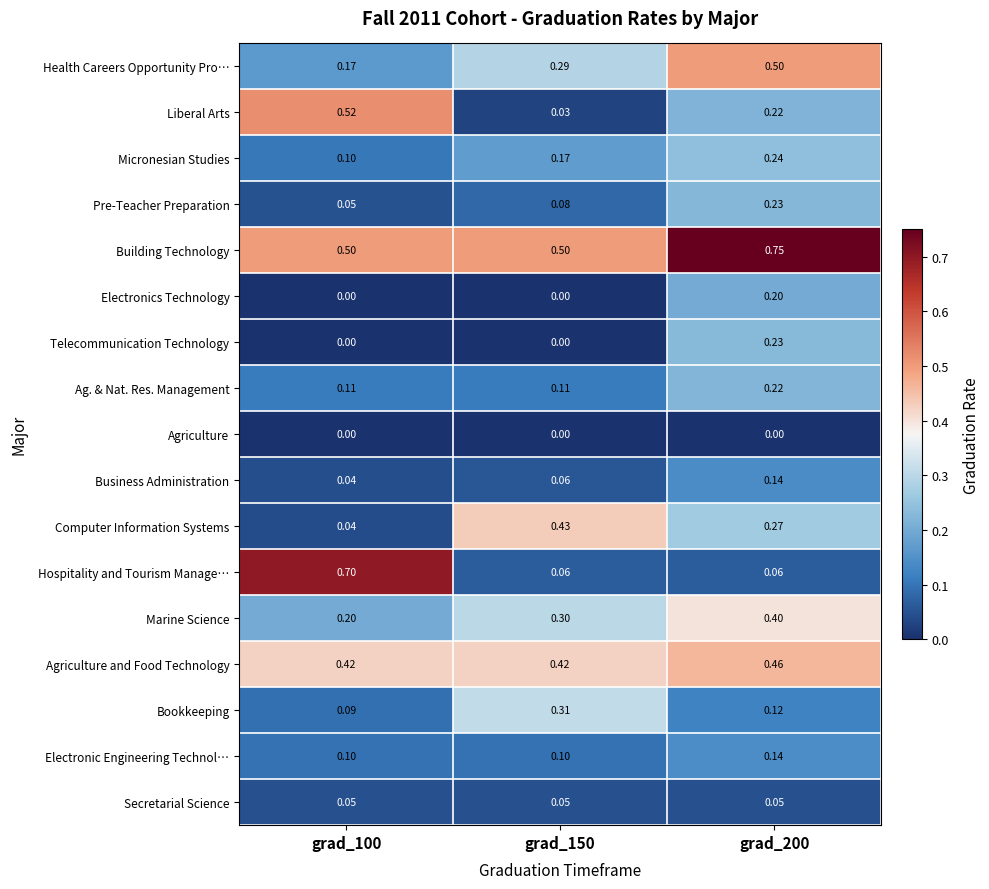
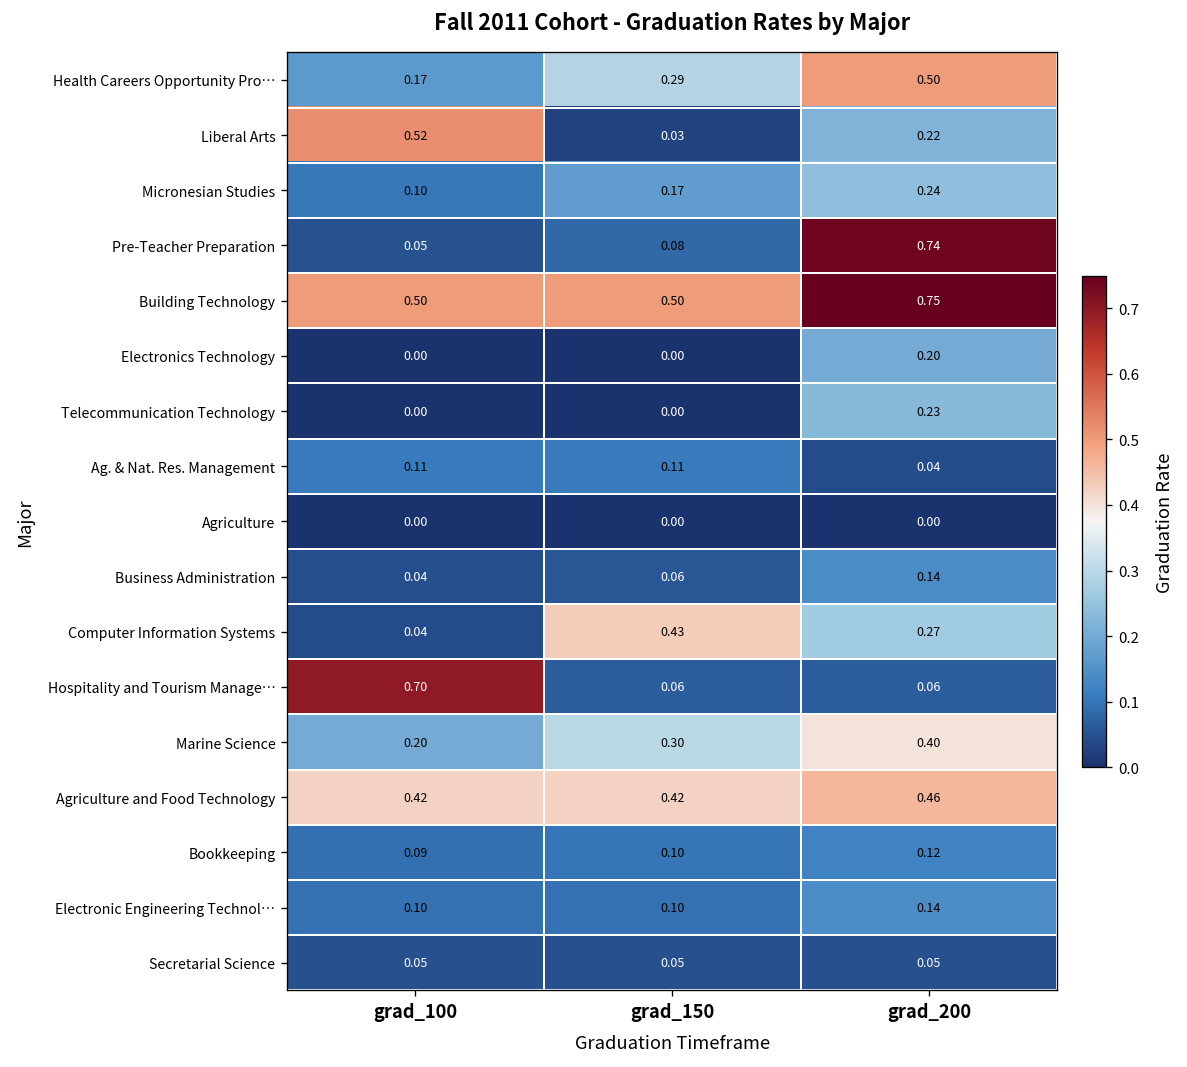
  {
    "Health Careers Opportunity Pro…": {
      "grad_100": 0.17,
      "grad_150": 0.29,
      "grad_200": 0.50
    },
    "Liberal Arts": {
      "grad_100": 0.52,
      "grad_150": 0.03,
      "grad_200": 0.22
    },
    "Micronesian Studies": {
      "grad_100": 0.10,
      "grad_150": 0.17,
      "grad_200": 0.24
    },
    "Pre-Teacher Preparation": {
      "grad_100": 0.05,
      "grad_150": 0.08,
-     "grad_200": 0.23
+     "grad_200": 0.74
    },
    "Building Technology": {
      "grad_100": 0.50,
      "grad_150": 0.50,
      "grad_200": 0.75
    },
    "Electronics Technology": {
      "grad_100": 0.00,
      "grad_150": 0.00,
      "grad_200": 0.20
    },
    "Telecommunication Technology": {
      "grad_100": 0.00,
      "grad_150": 0.00,
      "grad_200": 0.23
    },
    "Ag. & Nat. Res. Management": {
      "grad_100": 0.11,
      "grad_150": 0.11,
-     "grad_200": 0.22
+     "grad_200": 0.04
    },
    "Agriculture": {
      "grad_100": 0.00,
      "grad_150": 0.00,
      "grad_200": 0.00
    },
    "Business Administration": {
      "grad_100": 0.04,
      "grad_150": 0.06,
      "grad_200": 0.14
    },
    "Computer Information Systems": {
      "grad_100": 0.04,
      "grad_150": 0.43,
      "grad_200": 0.27
    },
    "Hospitality and Tourism Manage…": {
      "grad_100": 0.70,
      "grad_150": 0.06,
      "grad_200": 0.06
    },
    "Marine Science": {
      "grad_100": 0.20,
      "grad_150": 0.30,
      "grad_200": 0.40
    },
    "Agriculture and Food Technology": {
      "grad_100": 0.42,
      "grad_150": 0.42,
      "grad_200": 0.46
    },
    "Bookkeeping": {
      "grad_100": 0.09,
-     "grad_150": 0.31,
+     "grad_150": 0.10,
      "grad_200": 0.12
    },
    "Electronic Engineering Technol…": {
      "grad_100": 0.10,
      "grad_150": 0.10,
      "grad_200": 0.14
    },
    "Secretarial Science": {
      "grad_100": 0.05,
      "grad_150": 0.05,
      "grad_200": 0.05
    }
  }
